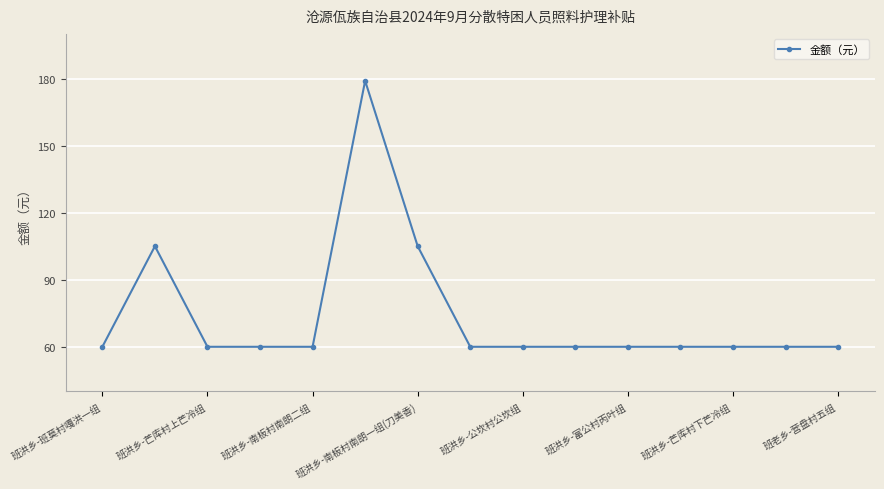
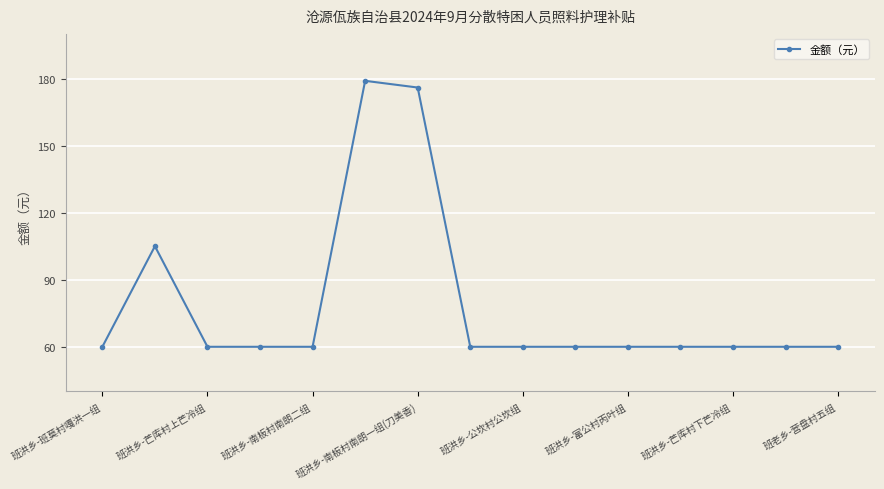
  {
    "班洪乡-班莫村嘎洪一组": 60,
    "班洪乡-芒库村上芒冷组": 60,
    "班洪乡-南板村南朗二组": 60,
-   "班洪乡-南板村南朗一组(刀美香)": 105,
+   "班洪乡-南板村南朗一组(刀美香)": 176,
    "班洪乡-公坎村公坎组": 60,
    "班洪乡-富公村丙叶组": 60,
    "班洪乡-芒库村下芒冷组": 60,
    "班老乡-营盘村五组": 60
  }
